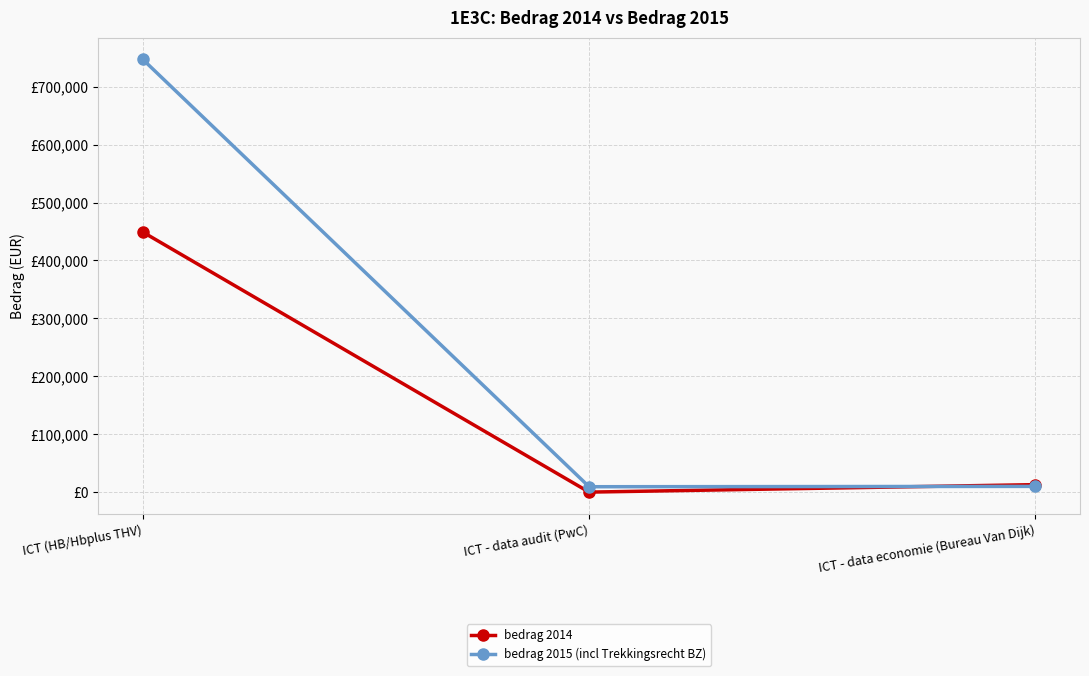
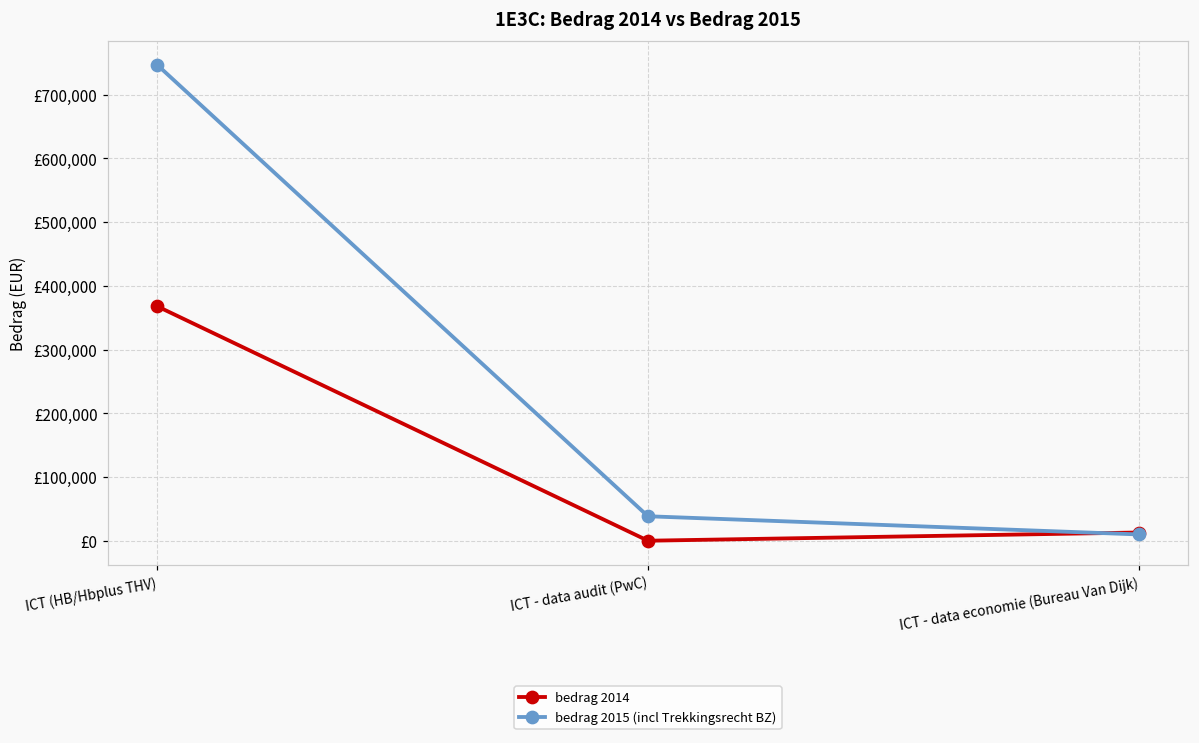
  {
    "bedrag 2014": {
-     "ICT (HB/Hbplus THV)": "£450,000",
+     "ICT (HB/Hbplus THV)": "£370,000",
      "ICT - data audit (PwC)": "£0"
    },
    "bedrag 2015 (incl Trekkingsrecht BZ)": {
      "ICT (HB/Hbplus THV)": "£750,000",
-     "ICT - data audit (PwC)": "£10,000"
+     "ICT - data audit (PwC)": "£40,000"
    }
  }
